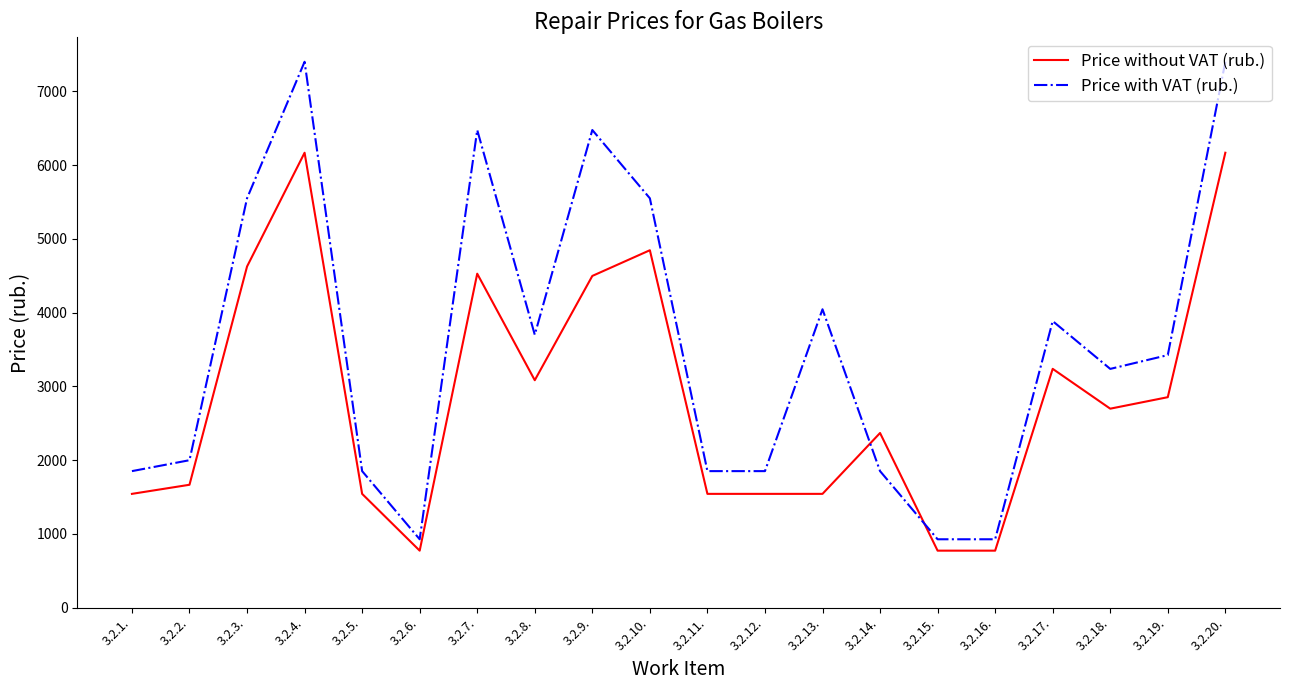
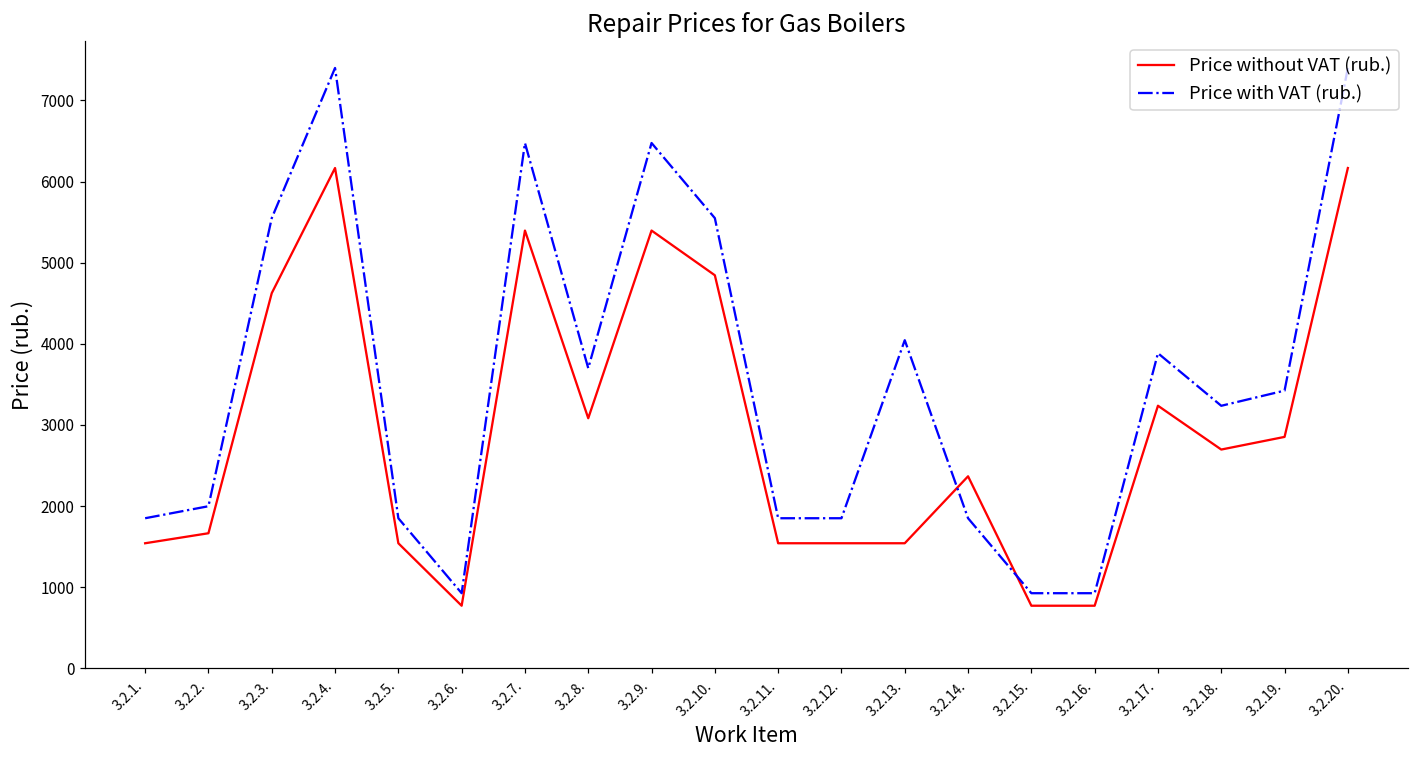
  {
    "Price without VAT (rub.)": {
      "3.2.1.": 1500,
      "3.2.2.": 1700,
      "3.2.3.": 4600,
      "3.2.4.": 6200,
      "3.2.5.": 1500,
      "3.2.6.": 800,
-     "3.2.7.": 4500,
+     "3.2.7.": 5400,
      "3.2.8.": 3100,
-     "3.2.9.": 4500,
+     "3.2.9.": 5400,
      "3.2.10.": 4800,
      "3.2.11.": 1500,
      "3.2.12.": 1500,
      "3.2.13.": 1500,
      "3.2.14.": 2400,
      "3.2.15.": 800,
      "3.2.16.": 800,
      "3.2.17.": 3200,
      "3.2.18.": 2700,
      "3.2.19.": 2900,
      "3.2.20.": 6200
    },
    "Price with VAT (rub.)": {
      "3.2.1.": 1900,
      "3.2.2.": 2000,
      "3.2.3.": 5500,
      "3.2.4.": 7400,
      "3.2.5.": 1900,
      "3.2.6.": 900,
      "3.2.7.": 6500,
      "3.2.8.": 3700,
      "3.2.9.": 6500,
      "3.2.10.": 5500,
      "3.2.11.": 1900,
      "3.2.12.": 1900,
      "3.2.13.": 4000,
      "3.2.14.": 1900,
      "3.2.15.": 900,
      "3.2.16.": 900,
      "3.2.17.": 3900,
      "3.2.18.": 3200,
      "3.2.19.": 3400
    }
  }
